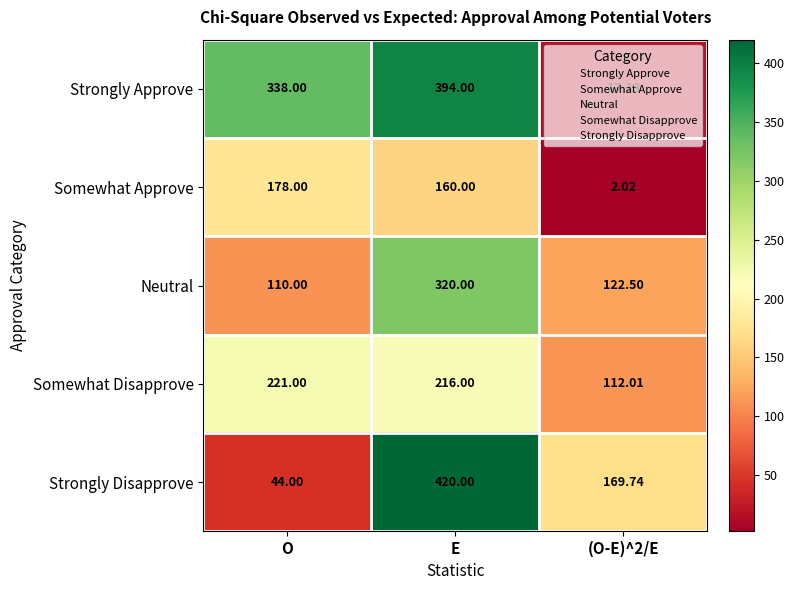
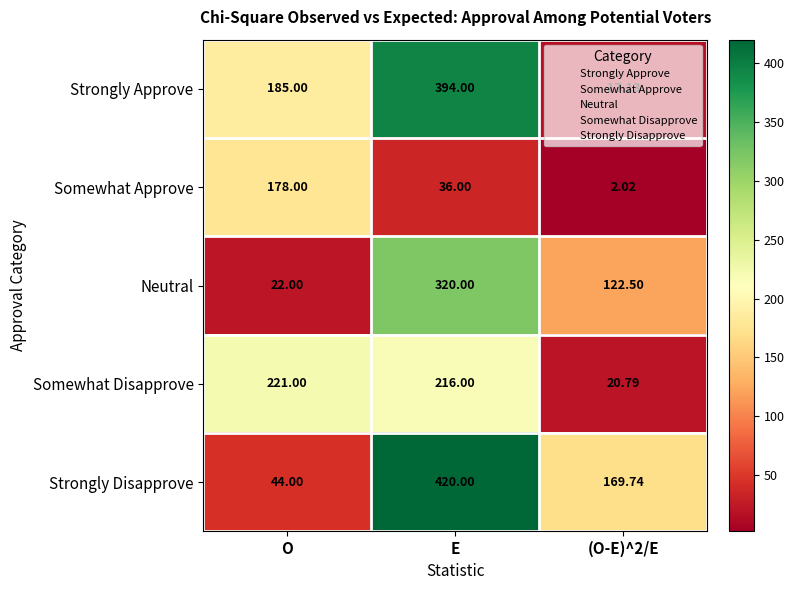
  {
    "Strongly Approve": {
-     "O": 338.00,
+     "O": 185.00,
      "E": 394.00
    },
    "Somewhat Approve": {
      "O": 178.00,
-     "E": 160.00,
+     "E": 36.00,
      "(O-E)^2/E": 2.02
    },
    "Neutral": {
-     "O": 110.00,
+     "O": 22.00,
      "E": 320.00,
      "(O-E)^2/E": 122.50
    },
    "Somewhat Disapprove": {
      "O": 221.00,
      "E": 216.00,
-     "(O-E)^2/E": 112.01
+     "(O-E)^2/E": 20.79
    },
    "Strongly Disapprove": {
      "O": 44.00,
      "E": 420.00,
      "(O-E)^2/E": 169.74
    }
  }
